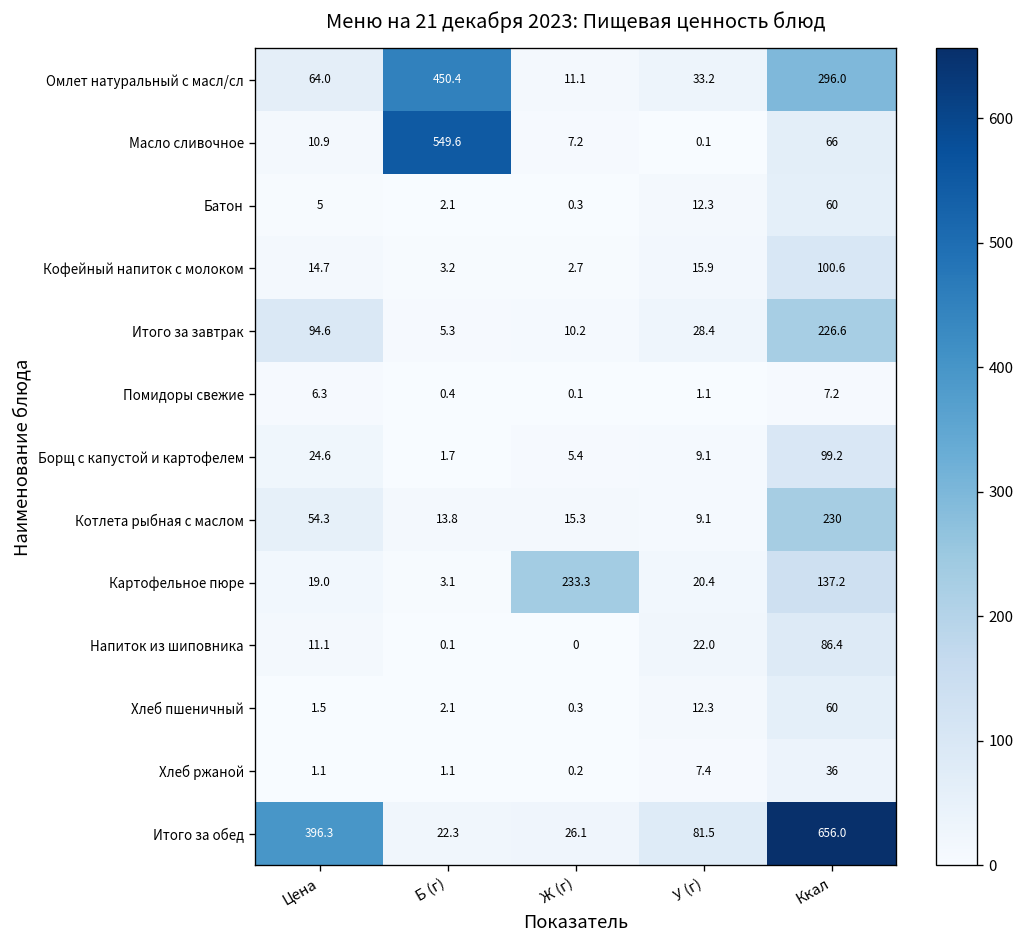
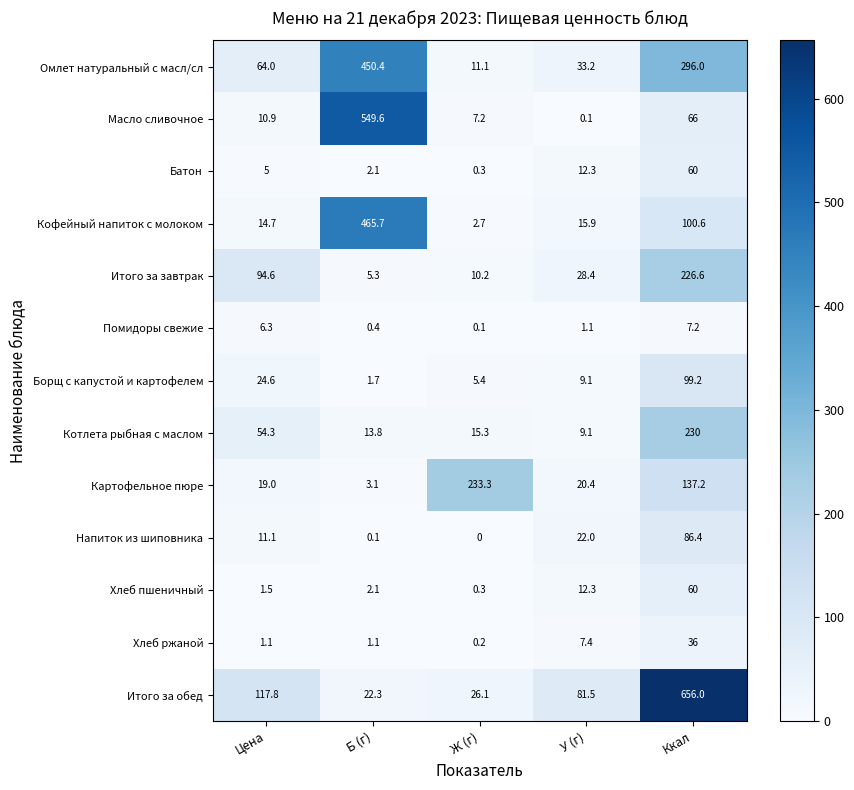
  {
    "Омлет натуральный с масл/сл": {
      "Цена": 64.0,
      "Б (г)": 450.4,
      "Ж (г)": 11.1,
      "У (г)": 33.2,
      "Ккал": 296.0
    },
    "Масло сливочное": {
      "Цена": 10.9,
      "Б (г)": 549.6,
      "Ж (г)": 7.2,
      "У (г)": 0.1,
      "Ккал": 66
    },
    "Батон": {
      "Цена": 5,
      "Б (г)": 2.1,
      "Ж (г)": 0.3,
      "У (г)": 12.3,
      "Ккал": 60
    },
    "Кофейный напиток с молоком": {
      "Цена": 14.7,
-     "Б (г)": 3.2,
+     "Б (г)": 465.7,
      "Ж (г)": 2.7,
      "У (г)": 15.9,
      "Ккал": 100.6
    },
    "Итого за завтрак": {
      "Цена": 94.6,
      "Б (г)": 5.3,
      "Ж (г)": 10.2,
      "У (г)": 28.4,
      "Ккал": 226.6
    },
    "Помидоры свежие": {
      "Цена": 6.3,
      "Б (г)": 0.4,
      "Ж (г)": 0.1,
      "У (г)": 1.1,
      "Ккал": 7.2
    },
    "Борщ с капустой и картофелем": {
      "Цена": 24.6,
      "Б (г)": 1.7,
      "Ж (г)": 5.4,
      "У (г)": 9.1,
      "Ккал": 99.2
    },
    "Котлета рыбная с маслом": {
      "Цена": 54.3,
      "Б (г)": 13.8,
      "Ж (г)": 15.3,
      "У (г)": 9.1,
      "Ккал": 230
    },
    "Картофельное пюре": {
      "Цена": 19.0,
      "Б (г)": 3.1,
      "Ж (г)": 233.3,
      "У (г)": 20.4,
      "Ккал": 137.2
    },
    "Напиток из шиповника": {
      "Цена": 11.1,
      "Б (г)": 0.1,
      "Ж (г)": 0,
      "У (г)": 22.0,
      "Ккал": 86.4
    },
    "Хлеб пшеничный": {
      "Цена": 1.5,
      "Б (г)": 2.1,
      "Ж (г)": 0.3,
      "У (г)": 12.3,
      "Ккал": 60
    },
    "Хлеб ржаной": {
      "Цена": 1.1,
      "Б (г)": 1.1,
      "Ж (г)": 0.2,
      "У (г)": 7.4,
      "Ккал": 36
    },
    "Итого за обед": {
-     "Цена": 396.3,
+     "Цена": 117.8,
      "Б (г)": 22.3,
      "Ж (г)": 26.1,
      "У (г)": 81.5,
      "Ккал": 656.0
    }
  }
